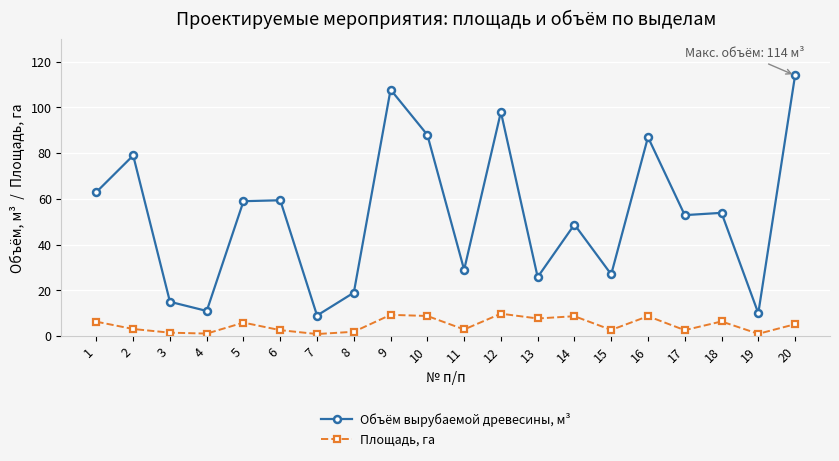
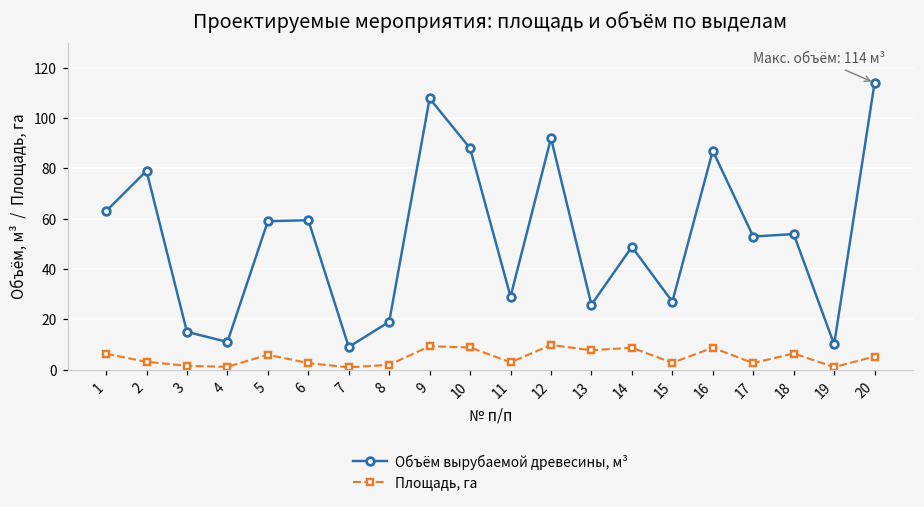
  {
    "Объём вырубаемой древесины, м³": {
      "1": 63,
      "2": 79,
      "3": 15,
      "4": 11,
      "5": 59,
      "6": 59,
      "7": 9,
      "8": 19,
      "9": 108,
      "10": 88,
      "11": 29,
-     "12": 98,
+     "12": 92,
      "13": 26,
      "14": 49,
      "15": 27,
      "16": 87,
      "17": 53,
      "18": 54,
      "19": 10
    },
    "Площадь, га": {
      "1": 6,
      "2": 3,
      "3": 2,
      "4": 1,
      "5": 6,
      "6": 3,
      "7": 1,
      "8": 2,
      "9": 9,
      "10": 9,
      "11": 3,
      "12": 10,
      "13": 8,
      "14": 9,
      "15": 3,
      "16": 9,
      "17": 3,
      "18": 6,
      "19": 1,
      "20": 5
    }
  }
